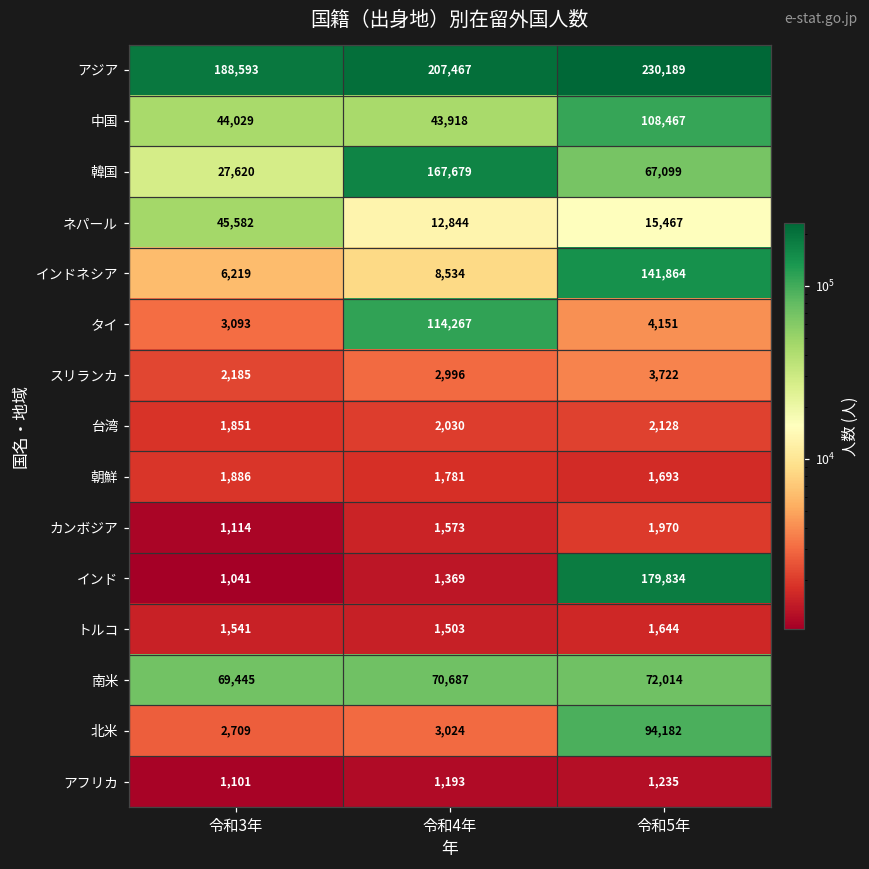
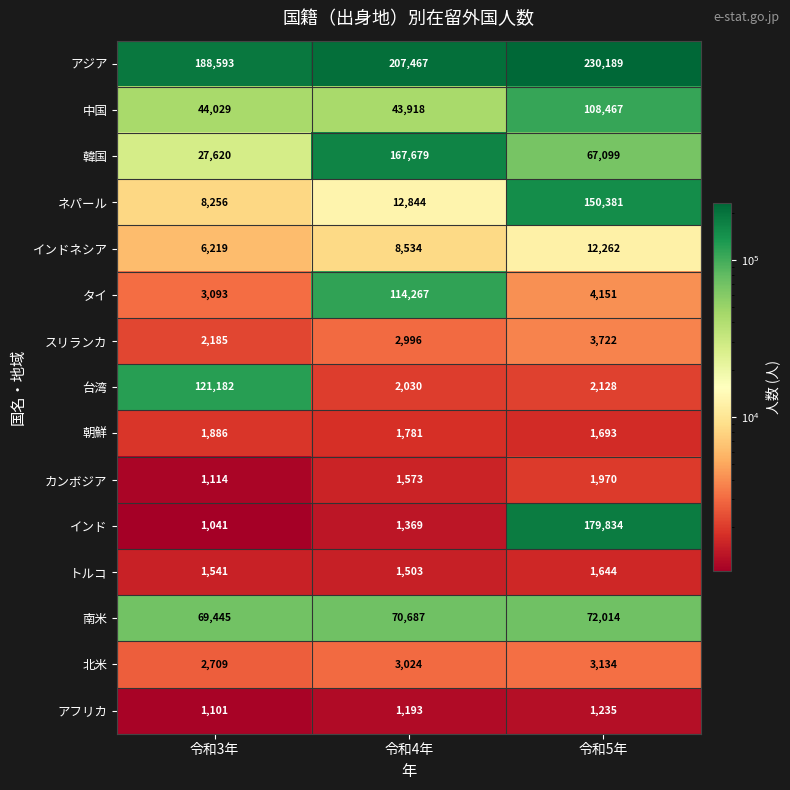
  {
    "アジア": {
      "令和3年": "188,593",
      "令和4年": "207,467",
      "令和5年": "230,189"
    },
    "中国": {
      "令和3年": "44,029",
      "令和4年": "43,918",
      "令和5年": "108,467"
    },
    "韓国": {
      "令和3年": "27,620",
      "令和4年": "167,679",
      "令和5年": "67,099"
    },
    "ネパール": {
-     "令和3年": "45,582",
+     "令和3年": "8,256",
      "令和4年": "12,844",
-     "令和5年": "15,467"
+     "令和5年": "150,381"
    },
    "インドネシア": {
      "令和3年": "6,219",
      "令和4年": "8,534",
-     "令和5年": "141,864"
+     "令和5年": "12,262"
    },
    "タイ": {
      "令和3年": "3,093",
      "令和4年": "114,267",
      "令和5年": "4,151"
    },
    "スリランカ": {
      "令和3年": "2,185",
      "令和4年": "2,996",
      "令和5年": "3,722"
    },
    "台湾": {
-     "令和3年": "1,851",
+     "令和3年": "121,182",
      "令和4年": "2,030",
      "令和5年": "2,128"
    },
    "朝鮮": {
      "令和3年": "1,886",
      "令和4年": "1,781",
      "令和5年": "1,693"
    },
    "カンボジア": {
      "令和3年": "1,114",
      "令和4年": "1,573",
      "令和5年": "1,970"
    },
    "インド": {
      "令和3年": "1,041",
      "令和4年": "1,369",
      "令和5年": "179,834"
    },
    "トルコ": {
      "令和3年": "1,541",
      "令和4年": "1,503",
      "令和5年": "1,644"
    },
    "南米": {
      "令和3年": "69,445",
      "令和4年": "70,687",
      "令和5年": "72,014"
    },
    "北米": {
      "令和3年": "2,709",
      "令和4年": "3,024",
-     "令和5年": "94,182"
+     "令和5年": "3,134"
    },
    "アフリカ": {
      "令和3年": "1,101",
      "令和4年": "1,193",
      "令和5年": "1,235"
    }
  }
